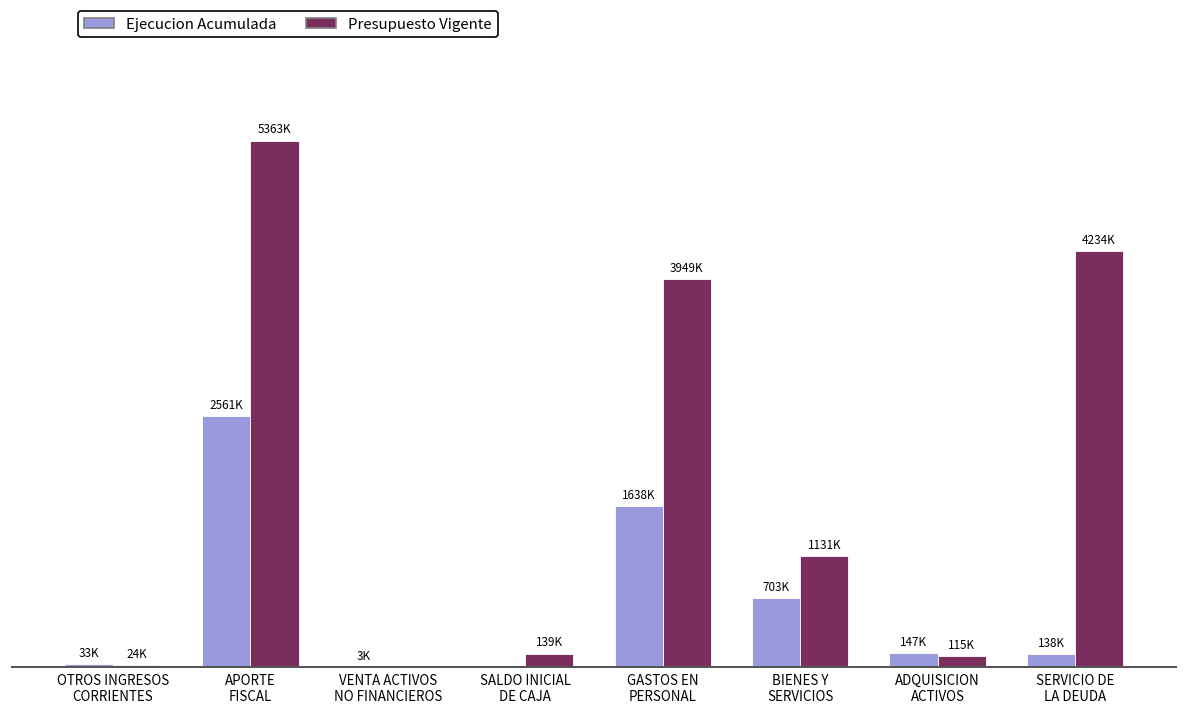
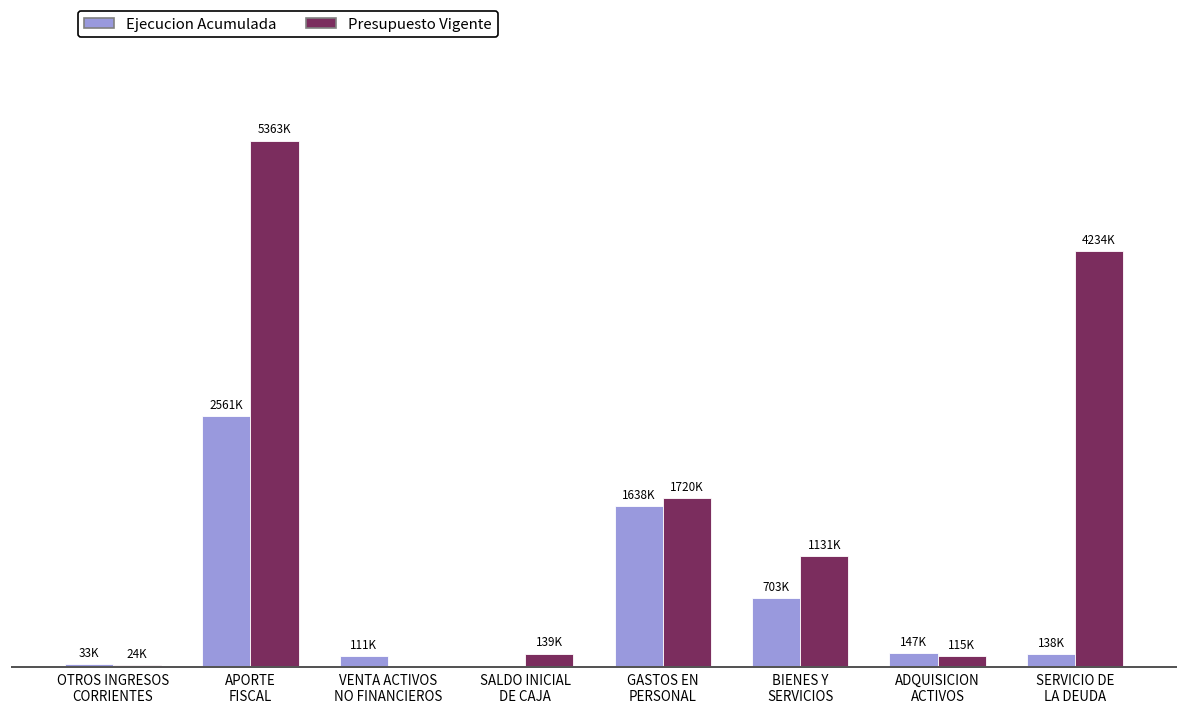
  {
    "Ejecucion Acumulada": {
      "OTROS INGRESOS CORRIENTES": "33K",
      "APORTE FISCAL": "2561K",
-     "VENTA ACTIVOS NO FINANCIEROS": "3K",
+     "VENTA ACTIVOS NO FINANCIEROS": "111K",
      "GASTOS EN PERSONAL": "1638K",
      "BIENES Y SERVICIOS": "703K",
      "ADQUISICION ACTIVOS": "147K",
      "SERVICIO DE LA DEUDA": "138K"
    },
    "Presupuesto Vigente": {
      "OTROS INGRESOS CORRIENTES": "24K",
      "APORTE FISCAL": "5363K",
      "SALDO INICIAL DE CAJA": "139K",
-     "GASTOS EN PERSONAL": "3949K",
+     "GASTOS EN PERSONAL": "1720K",
      "BIENES Y SERVICIOS": "1131K",
      "ADQUISICION ACTIVOS": "115K",
      "SERVICIO DE LA DEUDA": "4234K"
    }
  }
